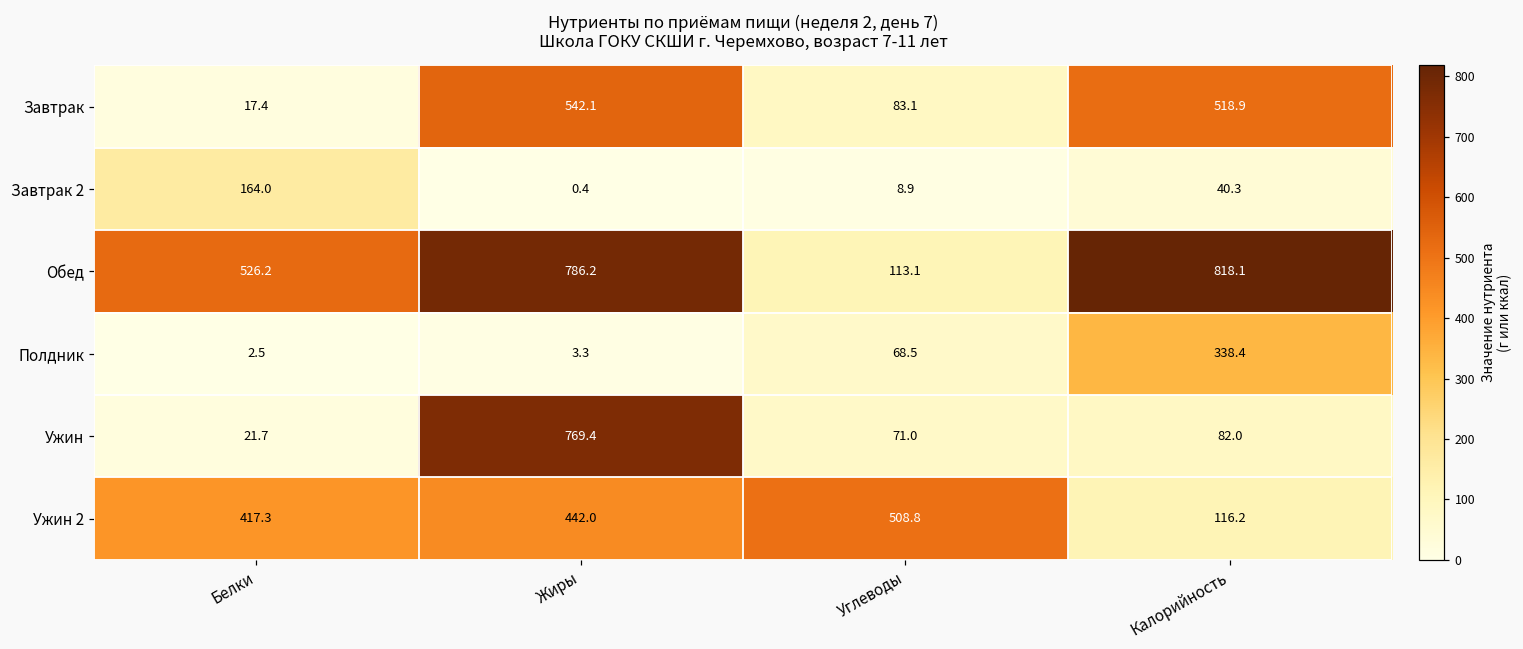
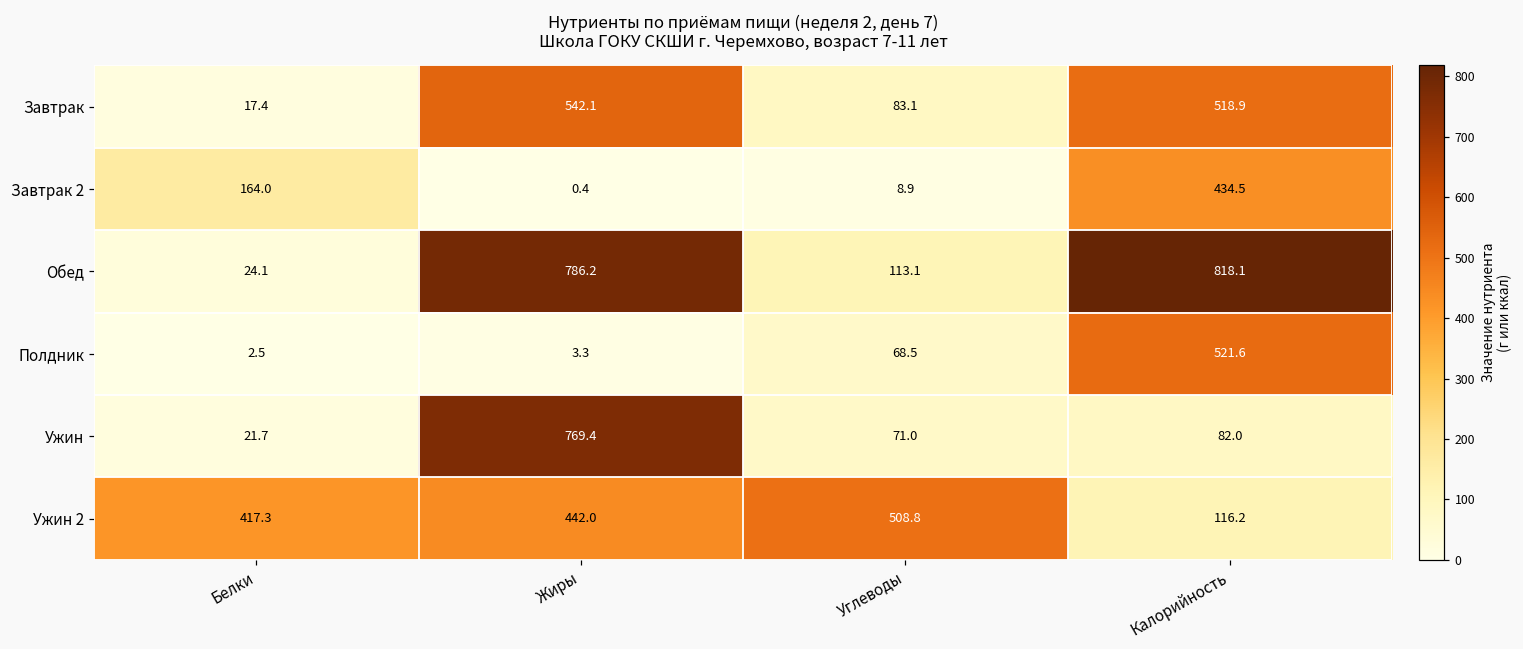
  {
    "Завтрак": {
      "Белки": 17.4,
      "Жиры": 542.1,
      "Углеводы": 83.1,
      "Калорийность": 518.9
    },
    "Завтрак 2": {
      "Белки": 164.0,
      "Жиры": 0.4,
      "Углеводы": 8.9,
-     "Калорийность": 40.3
+     "Калорийность": 434.5
    },
    "Обед": {
-     "Белки": 526.2,
+     "Белки": 24.1,
      "Жиры": 786.2,
      "Углеводы": 113.1,
      "Калорийность": 818.1
    },
    "Полдник": {
      "Белки": 2.5,
      "Жиры": 3.3,
      "Углеводы": 68.5,
-     "Калорийность": 338.4
+     "Калорийность": 521.6
    },
    "Ужин": {
      "Белки": 21.7,
      "Жиры": 769.4,
      "Углеводы": 71.0,
      "Калорийность": 82.0
    },
    "Ужин 2": {
      "Белки": 417.3,
      "Жиры": 442.0,
      "Углеводы": 508.8,
      "Калорийность": 116.2
    }
  }
